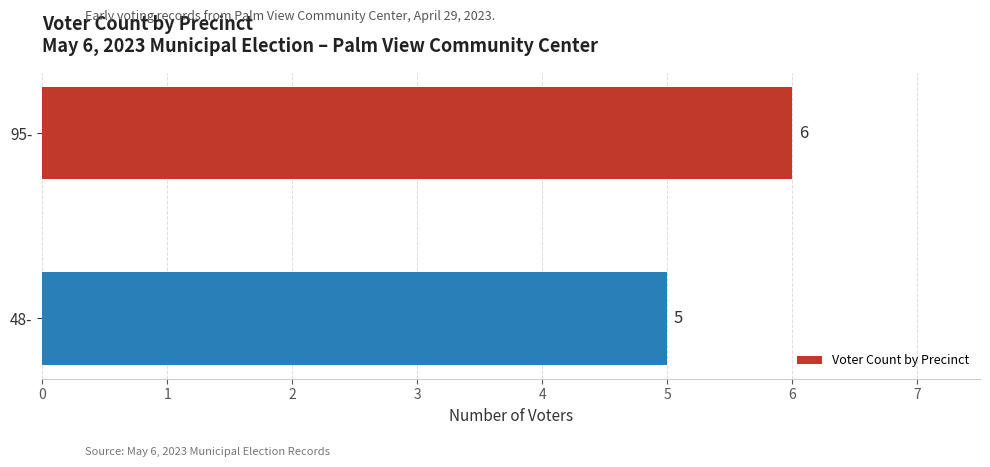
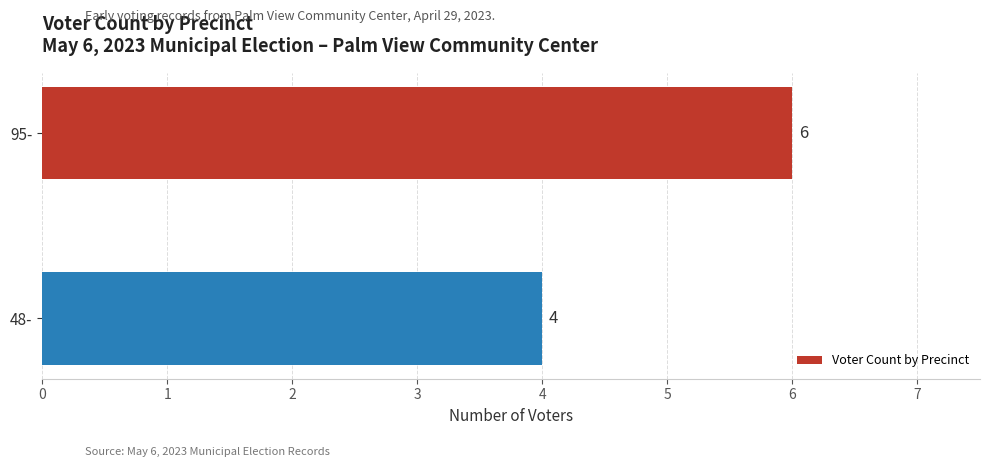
  {
    "95-": 6,
-   "48-": 5
+   "48-": 4
  }
